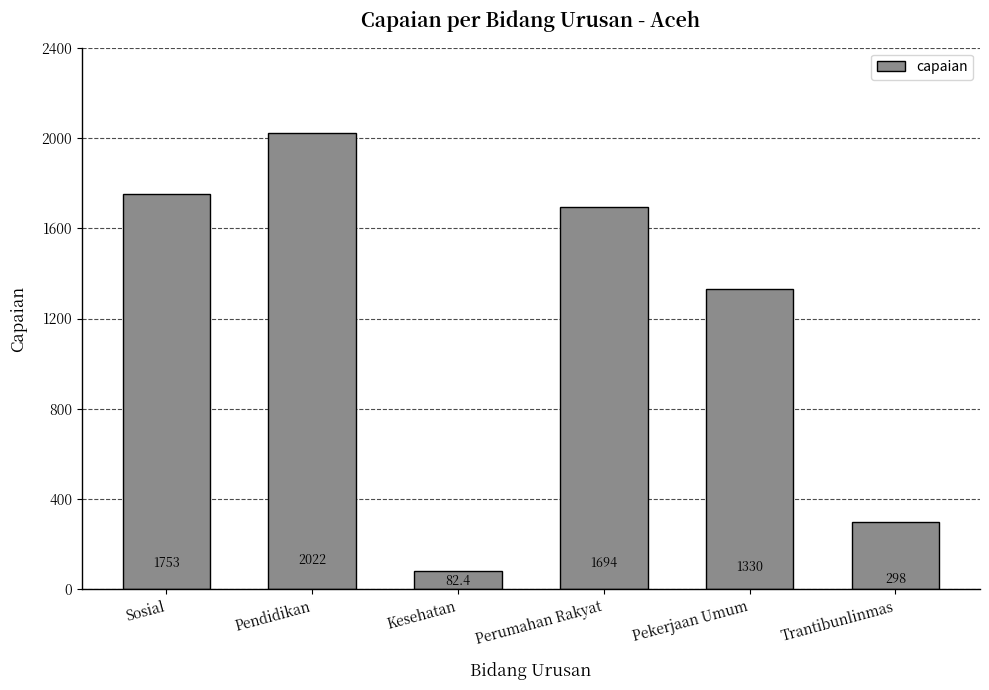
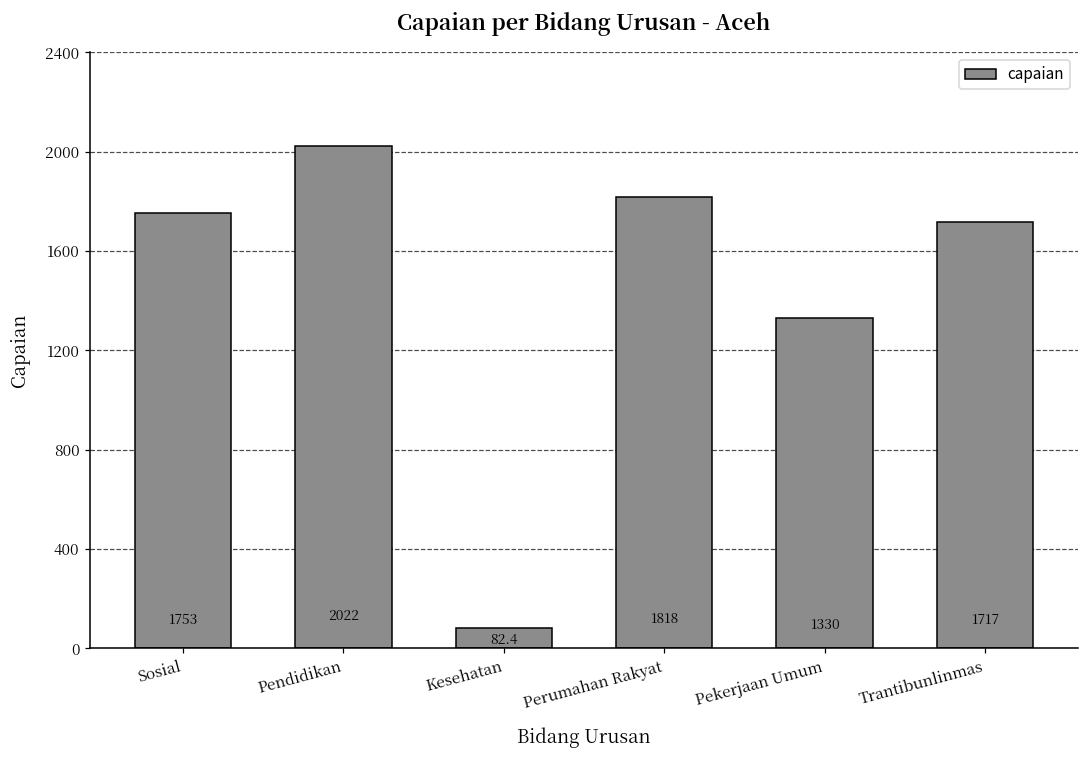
  {
    "Sosial": 1753,
    "Pendidikan": 2022,
    "Kesehatan": 82.4,
-   "Perumahan Rakyat": 1694,
+   "Perumahan Rakyat": 1818,
    "Pekerjaan Umum": 1330,
-   "Trantibunlinmas": 298
+   "Trantibunlinmas": 1717
  }
